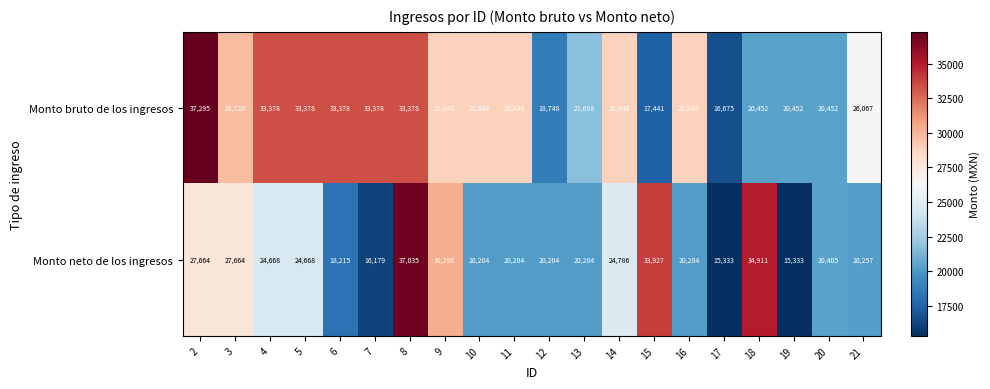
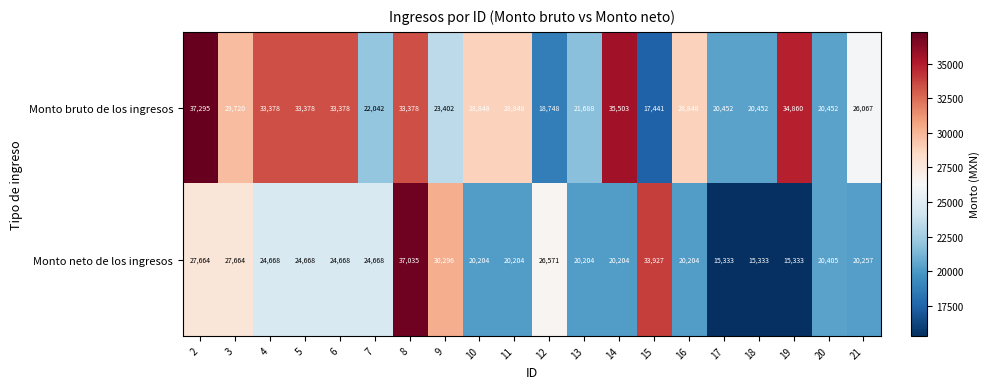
  {
    "Monto bruto de los ingresos": {
      "2": "37,295",
      "3": "29,720",
      "4": "33,378",
      "5": "33,378",
      "6": "33,378",
-     "7": "33,378",
+     "7": "22,042",
      "8": "33,378",
-     "9": "28,848",
+     "9": "23,402",
      "10": "28,848",
      "11": "28,848",
      "12": "18,748",
      "13": "21,688",
-     "14": "28,848",
+     "14": "35,503",
      "15": "17,441",
      "16": "28,848",
-     "17": "16,675",
+     "17": "20,452",
      "18": "20,452",
-     "19": "20,452",
+     "19": "34,860",
      "20": "20,452",
      "21": "26,067"
    },
    "Monto neto de los ingresos": {
      "2": "27,664",
      "3": "27,664",
      "4": "24,668",
      "5": "24,668",
-     "6": "18,215",
-     "7": "16,179",
+     "6": "24,668",
+     "7": "24,668",
      "8": "37,035",
      "9": "30,296",
      "10": "20,204",
      "11": "20,204",
-     "12": "20,204",
+     "12": "26,571",
      "13": "20,204",
-     "14": "24,786",
+     "14": "20,204",
      "15": "33,927",
      "16": "20,204",
      "17": "15,333",
-     "18": "34,911",
+     "18": "15,333",
      "19": "15,333",
      "20": "20,405",
      "21": "20,257"
    }
  }
